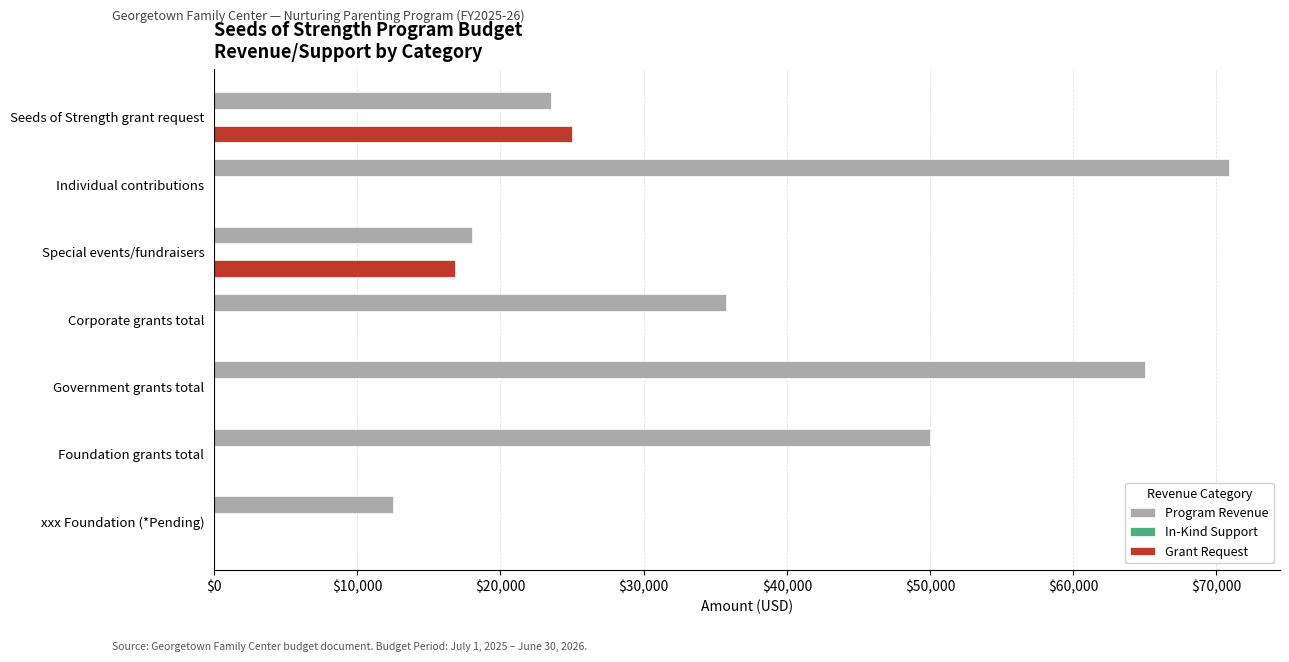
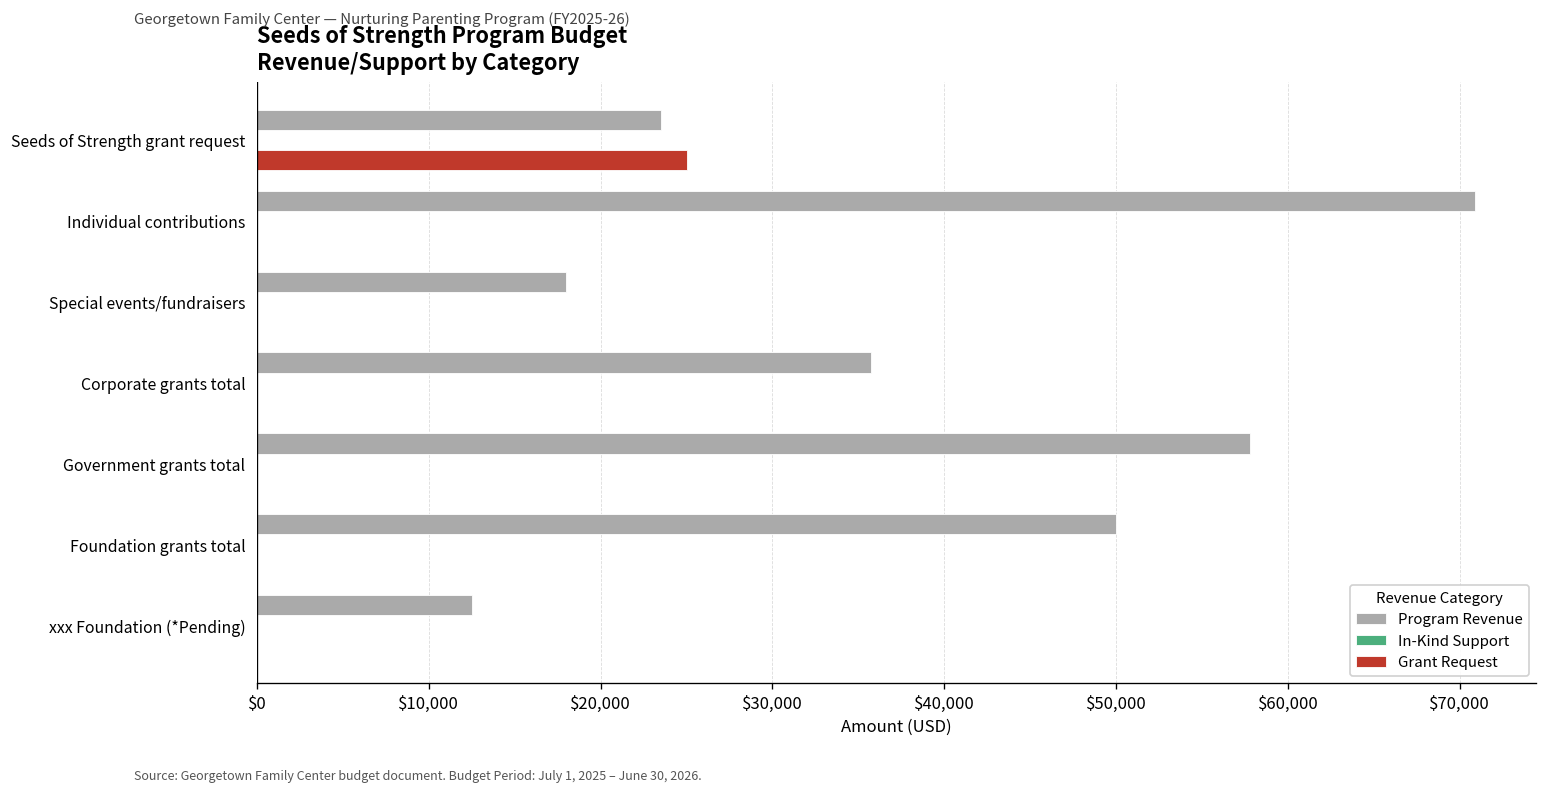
  {
    "Program Revenue": {
      "Seeds of Strength grant request": "$23,500",
      "Individual contributions": "$70,900",
      "Special events/fundraisers": "$18,000",
      "Corporate grants total": "$35,700",
-     "Government grants total": "$65,000",
+     "Government grants total": "$57,800",
      "Foundation grants total": "$50,000",
      "xxx Foundation (*Pending)": "$12,500"
    },
    "In-Kind Support": {
      "Seeds of Strength grant request": "$0",
      "Individual contributions": "$0",
      "Special events/fundraisers": "$0",
      "Corporate grants total": "$0",
      "Government grants total": "$0",
      "Foundation grants total": "$0",
      "xxx Foundation (*Pending)": "$0"
    },
    "Grant Request": {
      "Seeds of Strength grant request": "$25,000",
      "Individual contributions": "$0",
-     "Special events/fundraisers": "$16,800",
+     "Special events/fundraisers": "$0",
      "Corporate grants total": "$0",
      "Government grants total": "$0",
      "Foundation grants total": "$0",
      "xxx Foundation (*Pending)": "$0"
    }
  }
